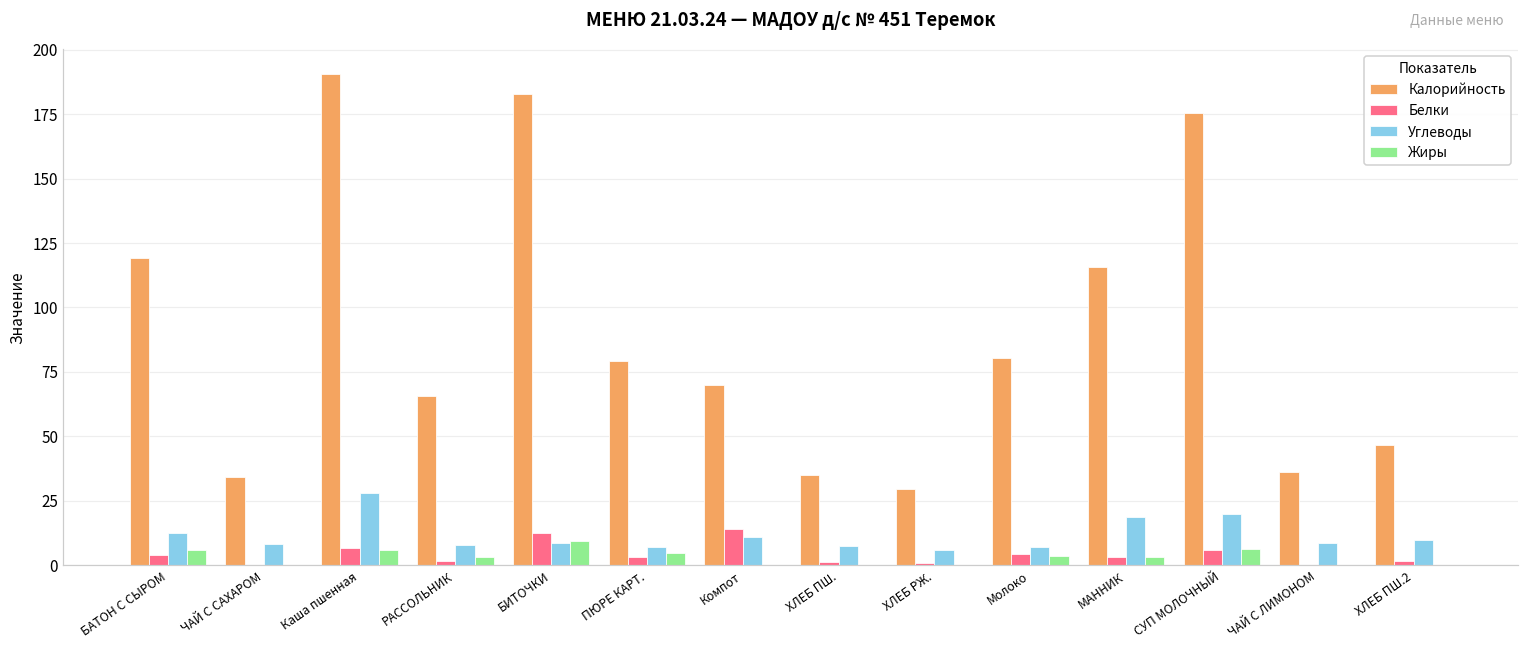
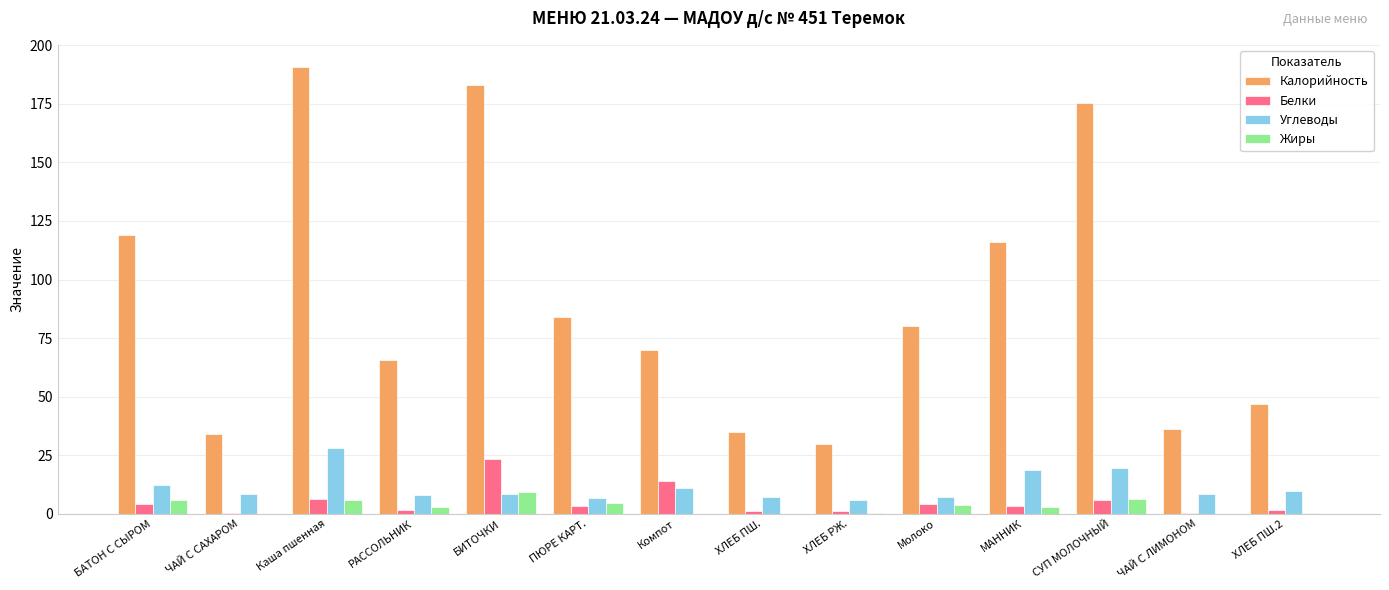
  {
    "Калорийность": {
      "БАТОН С СЫРОМ": 119,
      "ЧАЙ С САХАРОМ": 34,
      "Каша пшенная": 191,
      "РАССОЛЬНИК": 66,
      "БИТОЧКИ": 183,
-     "ПЮРЕ КАРТ.": 79,
+     "ПЮРЕ КАРТ.": 84,
      "Компот": 70,
      "ХЛЕБ ПШ.": 35,
      "ХЛЕБ РЖ.": 30,
      "Молоко": 80,
      "МАННИК": 116,
      "СУП МОЛОЧНЫЙ": 175,
      "ЧАЙ С ЛИМОНОМ": 36,
      "ХЛЕБ ПШ.2": 47
    },
    "Белки": {
      "БАТОН С СЫРОМ": 4,
      "Каша пшенная": 6,
      "РАССОЛЬНИК": 2,
-     "БИТОЧКИ": 12,
+     "БИТОЧКИ": 24,
      "ПЮРЕ КАРТ.": 3,
      "Компот": 14,
      "ХЛЕБ ПШ.": 1,
      "Молоко": 4,
      "МАННИК": 3,
      "СУП МОЛОЧНЫЙ": 6,
      "ХЛЕБ ПШ.2": 2
    },
    "Углеводы": {
      "БАТОН С СЫРОМ": 12,
      "ЧАЙ С САХАРОМ": 8,
      "Каша пшенная": 28,
      "РАССОЛЬНИК": 8,
      "БИТОЧКИ": 9,
      "ПЮРЕ КАРТ.": 7,
      "Компот": 11,
      "ХЛЕБ ПШ.": 7,
      "ХЛЕБ РЖ.": 6,
      "Молоко": 7,
      "МАННИК": 19,
      "СУП МОЛОЧНЫЙ": 20,
      "ЧАЙ С ЛИМОНОМ": 9,
      "ХЛЕБ ПШ.2": 10
    },
    "Жиры": {
      "БАТОН С СЫРОМ": 6,
      "Каша пшенная": 6,
      "РАССОЛЬНИК": 3,
      "БИТОЧКИ": 9,
      "ПЮРЕ КАРТ.": 5,
      "Компот": 0,
      "Молоко": 4,
      "МАННИК": 3,
      "СУП МОЛОЧНЫЙ": 6
    }
  }
